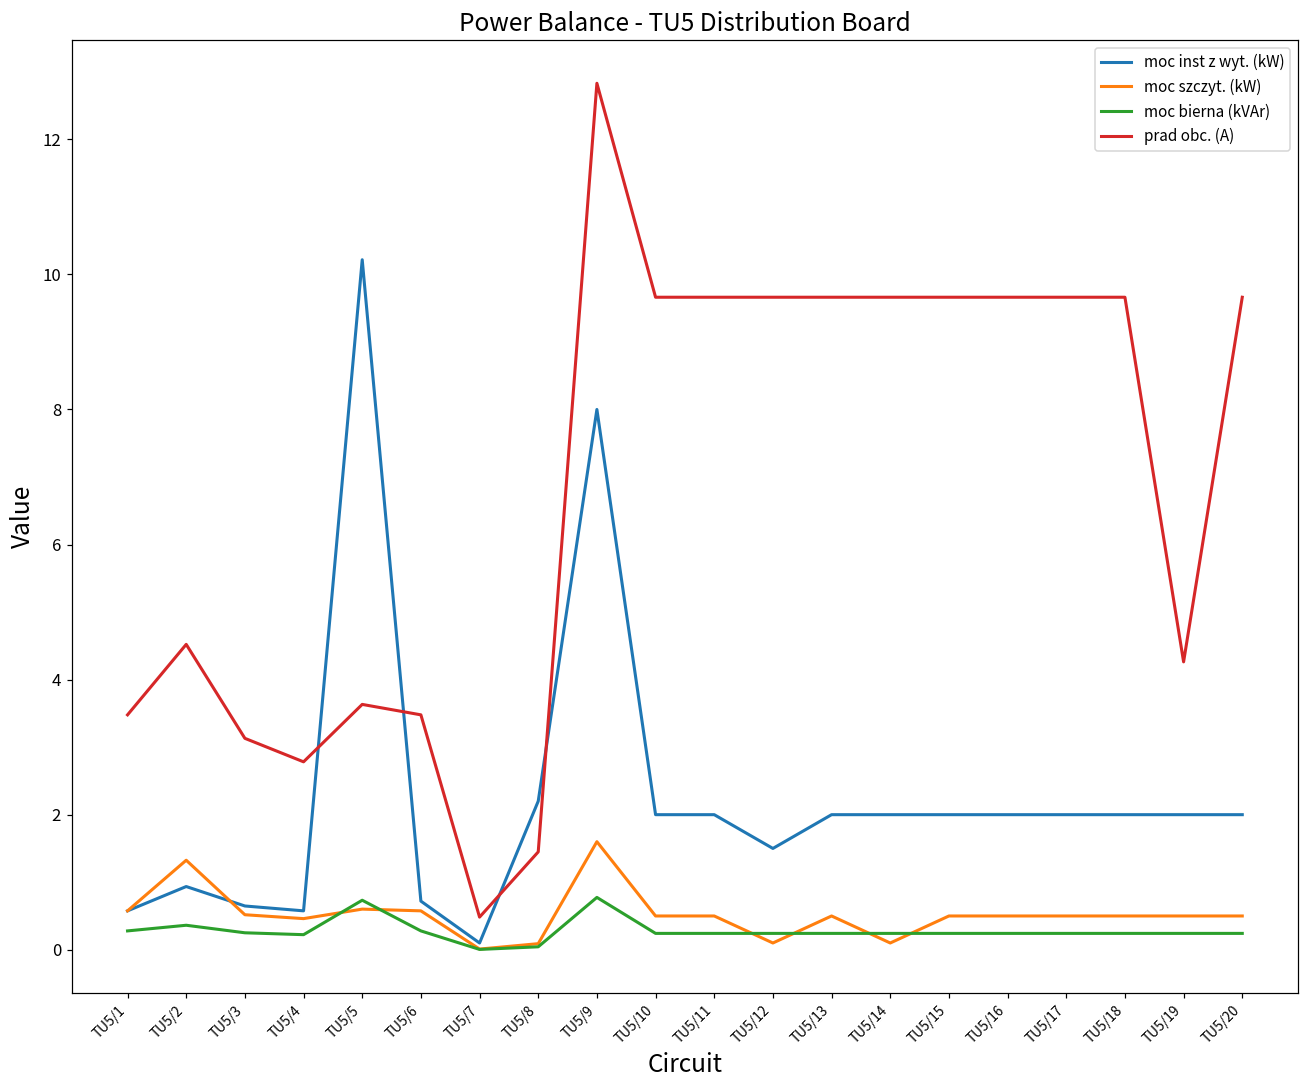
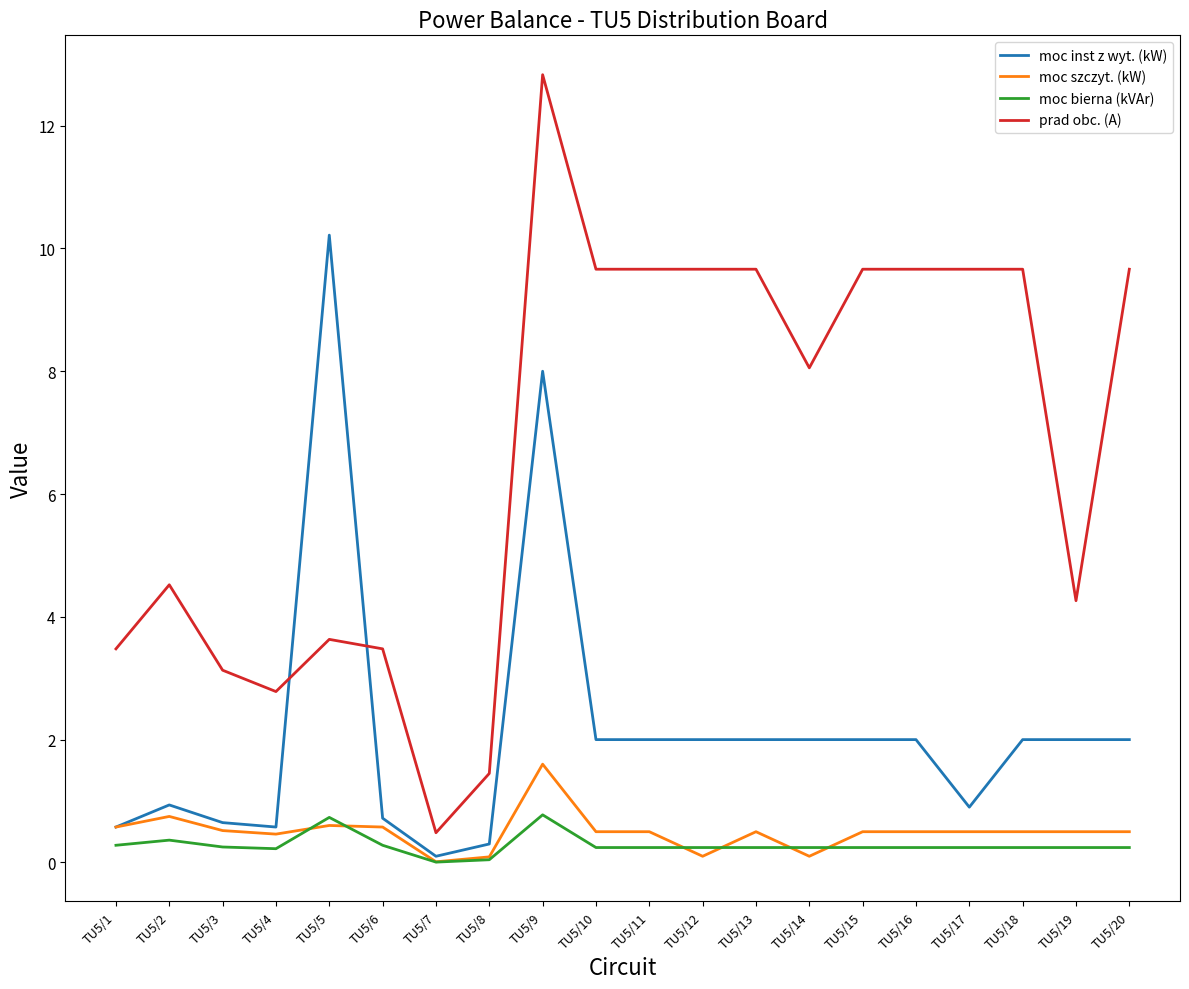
  {
    "moc inst z wyt. (kW)": {
      "TU5/2": 0.9,
      "TU5/3": 0.6,
      "TU5/4": 0.6,
      "TU5/5": 10.2,
      "TU5/6": 0.7,
      "TU5/7": 0.1,
-     "TU5/8": 2.2,
+     "TU5/8": 0.3,
      "TU5/9": 8.0,
      "TU5/10": 2.0,
      "TU5/11": 2.0,
-     "TU5/12": 1.5,
+     "TU5/12": 2.0,
      "TU5/13": 2.0,
      "TU5/14": 2.0,
      "TU5/15": 2.0,
      "TU5/16": 2.0,
-     "TU5/17": 2.0,
+     "TU5/17": 0.9,
      "TU5/18": 2.0,
      "TU5/19": 2.0,
      "TU5/20": 2.0
    },
    "moc szczyt. (kW)": {
-     "TU5/2": 1.3,
+     "TU5/2": 0.7,
      "TU5/3": 0.5,
      "TU5/4": 0.5,
      "TU5/5": 0.6,
      "TU5/6": 0.6,
      "TU5/8": 0.1,
      "TU5/9": 1.6,
      "TU5/10": 0.5,
      "TU5/11": 0.5,
      "TU5/12": 0.1,
      "TU5/13": 0.5,
      "TU5/14": 0.1,
      "TU5/15": 0.5,
      "TU5/16": 0.5,
      "TU5/17": 0.5,
      "TU5/18": 0.5,
      "TU5/19": 0.5,
      "TU5/20": 0.5
    },
    "moc bierna (kVAr)": {
      "TU5/1": 0.3,
      "TU5/2": 0.4,
      "TU5/3": 0.3,
      "TU5/4": 0.2,
      "TU5/5": 0.7,
      "TU5/6": 0.3,
      "TU5/8": 0.0,
      "TU5/9": 0.8,
      "TU5/10": 0.2,
      "TU5/11": 0.2,
      "TU5/12": 0.2,
      "TU5/13": 0.2,
      "TU5/14": 0.2,
      "TU5/15": 0.2,
      "TU5/16": 0.2,
      "TU5/17": 0.2,
      "TU5/18": 0.2,
      "TU5/19": 0.2,
      "TU5/20": 0.2
    },
    "prad obc. (A)": {
      "TU5/1": 3.5,
      "TU5/2": 4.5,
      "TU5/3": 3.1,
      "TU5/4": 2.8,
      "TU5/5": 3.6,
      "TU5/6": 3.5,
      "TU5/7": 0.5,
      "TU5/8": 1.4,
      "TU5/9": 12.8,
      "TU5/10": 9.7,
      "TU5/11": 9.7,
      "TU5/12": 9.7,
      "TU5/13": 9.7,
-     "TU5/14": 9.7,
+     "TU5/14": 8.1,
      "TU5/15": 9.7,
      "TU5/16": 9.7,
      "TU5/17": 9.7,
      "TU5/18": 9.7,
      "TU5/19": 4.3,
      "TU5/20": 9.7
    }
  }
